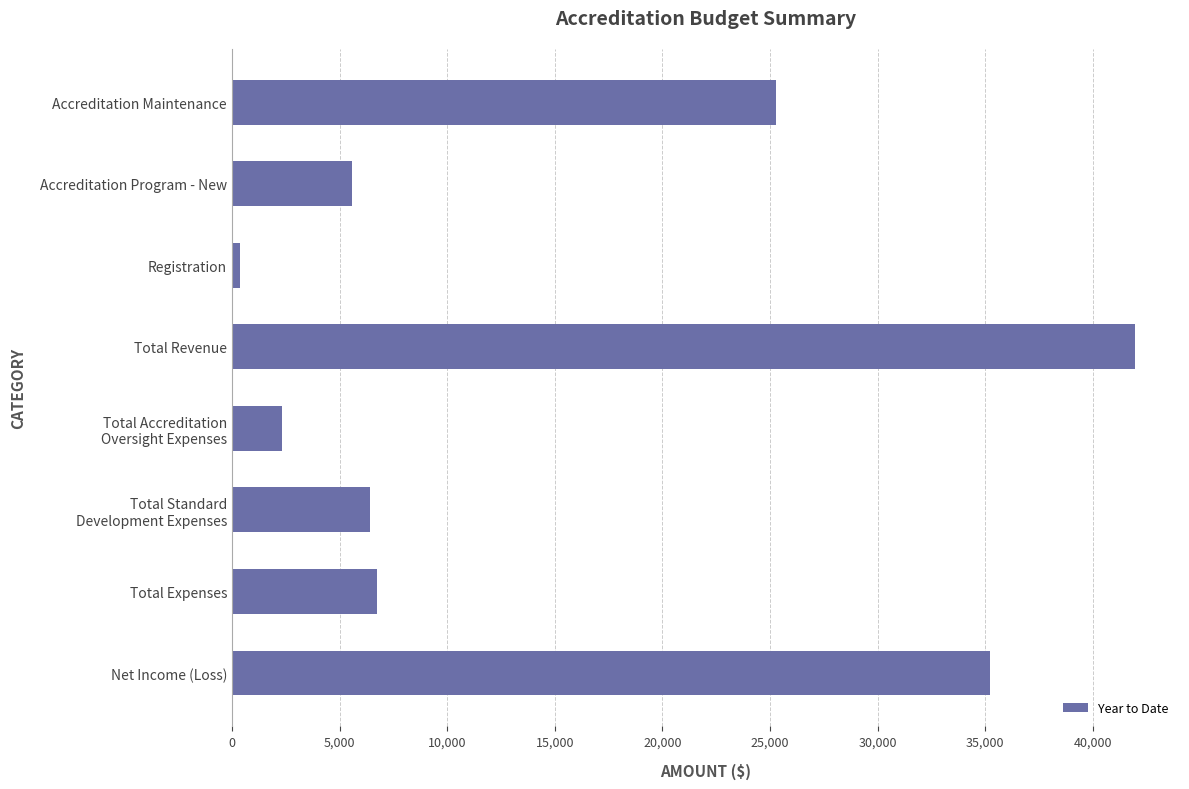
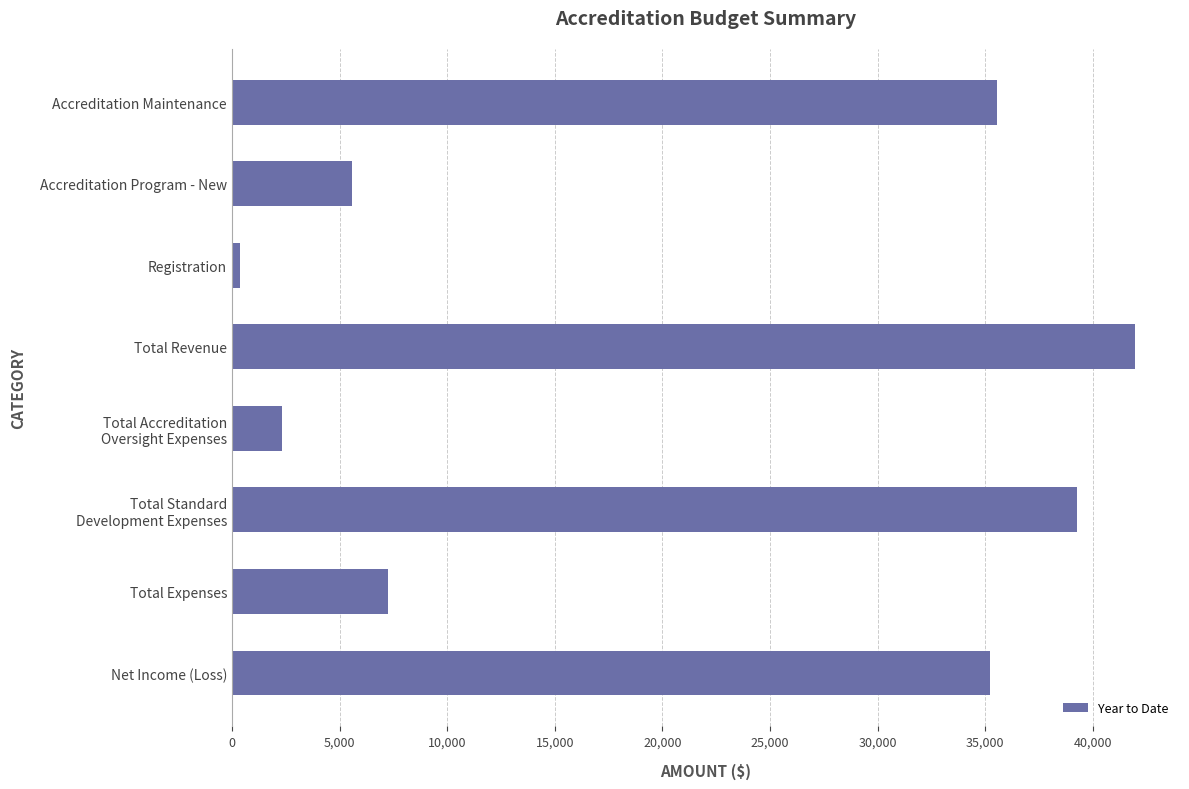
  {
-   "Accreditation Maintenance": "25,300",
+   "Accreditation Maintenance": "35,600",
    "Accreditation Program - New": "5,600",
    "Registration": "400",
    "Total Revenue": "42,000",
    "Total Accreditation Oversight Expenses": "2,300",
-   "Total Standard Development Expenses": "6,400",
-   "Total Expenses": "6,700",
+   "Total Standard Development Expenses": "39,200",
+   "Total Expenses": "7,200",
    "Net Income (Loss)": "35,200"
  }
